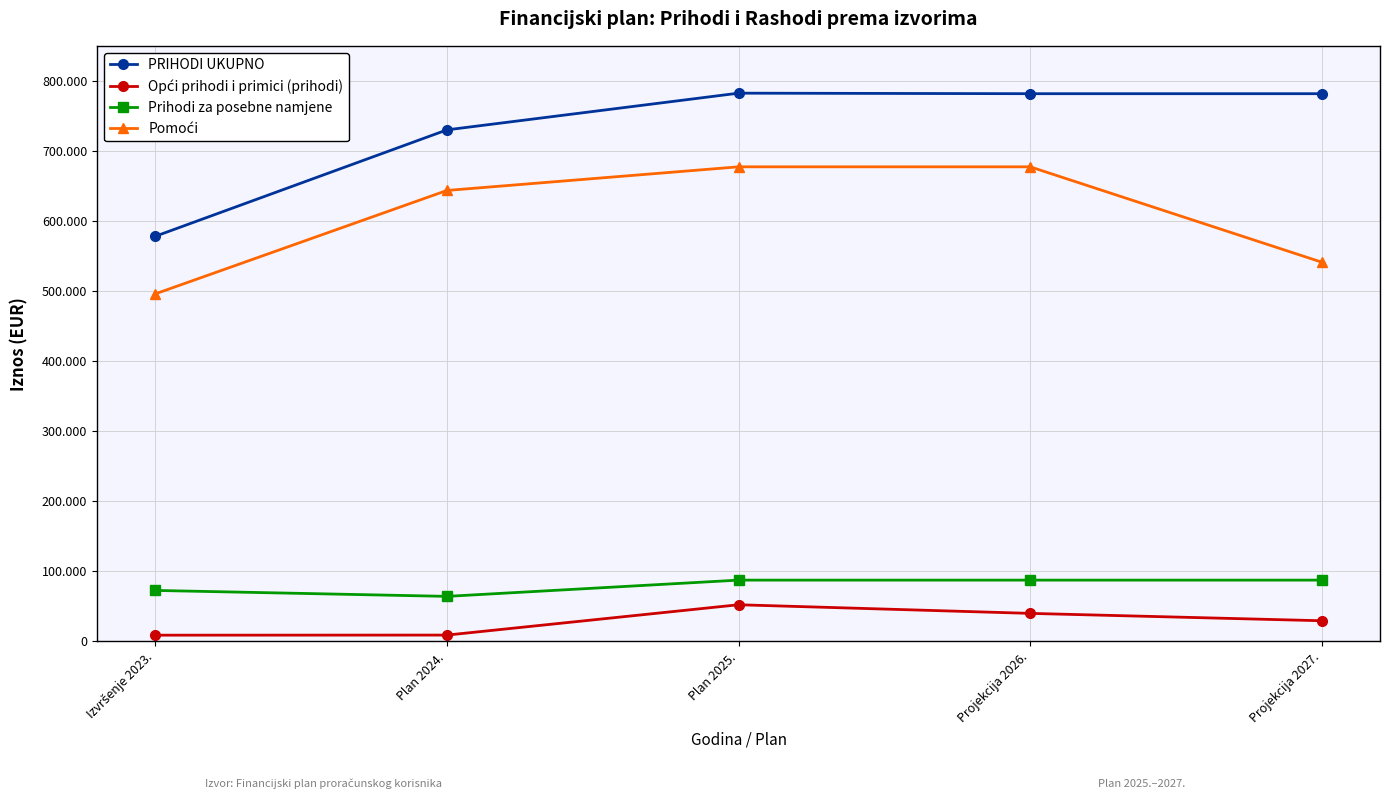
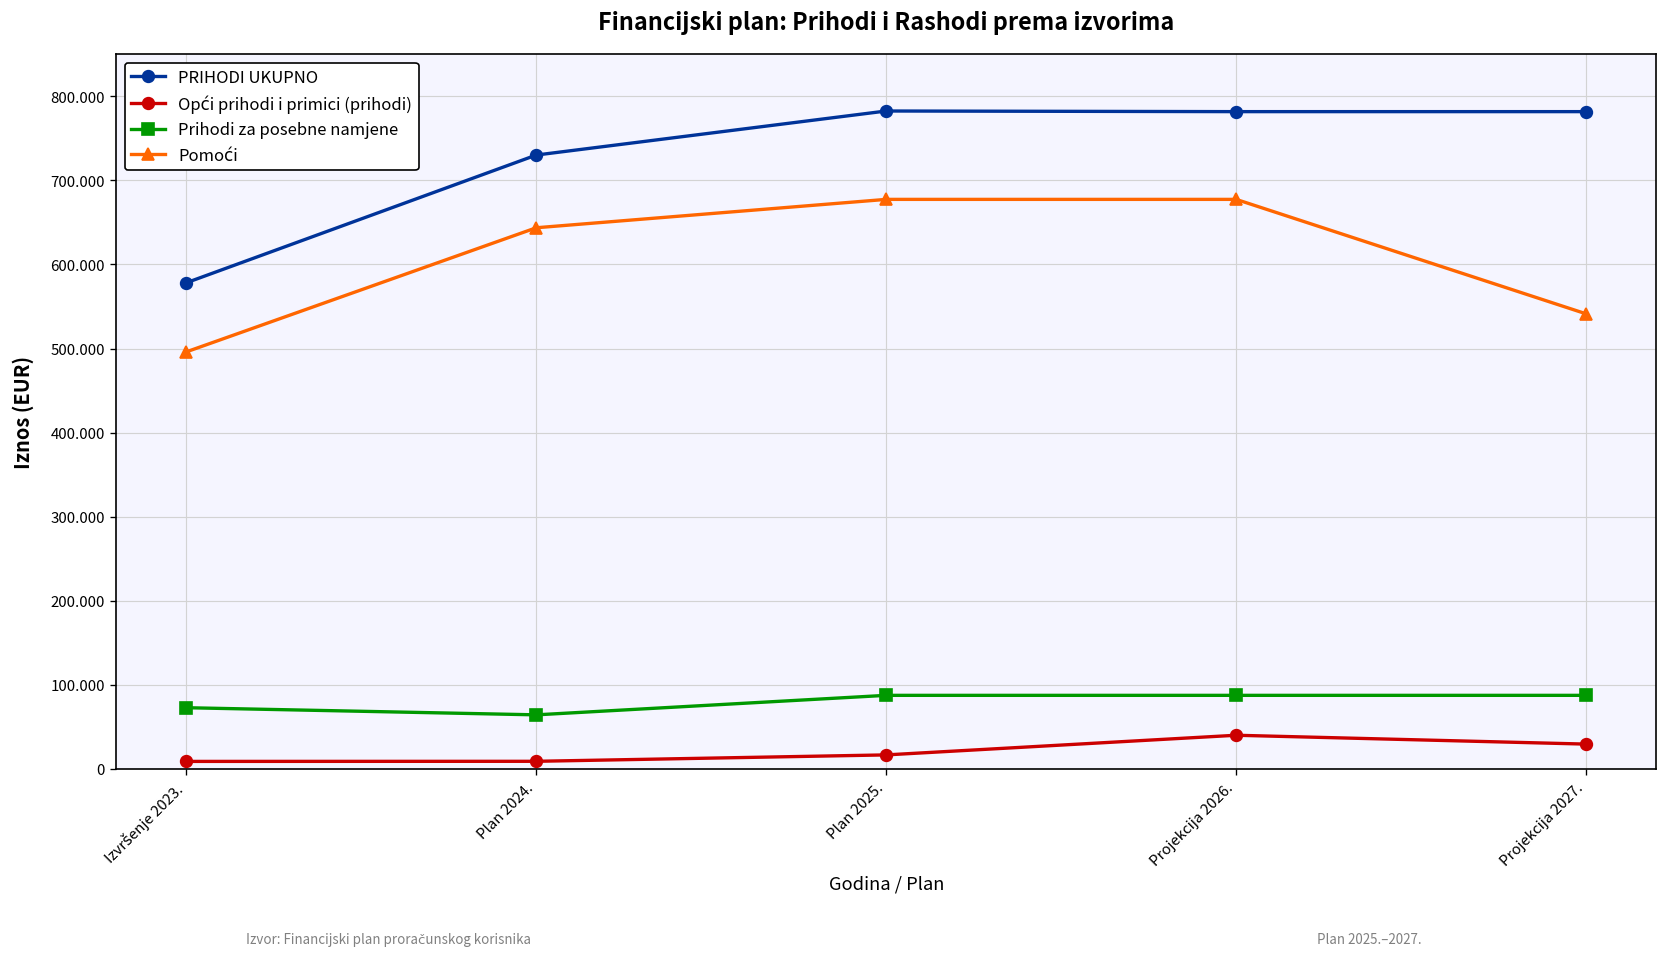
  {
    "PRIHODI UKUPNO": {
      "Izvršenje 2023.": 580,
      "Plan 2024.": 730,
      "Plan 2025.": 780,
      "Projekcija 2026.": 780,
      "Projekcija 2027.": 780
    },
    "Opći prihodi i primici (prihodi)": {
      "Izvršenje 2023.": 10,
      "Plan 2024.": 10,
-     "Plan 2025.": 50,
+     "Plan 2025.": 20,
      "Projekcija 2026.": 40,
      "Projekcija 2027.": 30
    },
    "Prihodi za posebne namjene": {
      "Izvršenje 2023.": 70,
      "Plan 2024.": 60,
      "Plan 2025.": 90,
      "Projekcija 2026.": 90,
      "Projekcija 2027.": 90
    },
    "Pomoći": {
      "Izvršenje 2023.": 500,
      "Plan 2024.": 640,
      "Plan 2025.": 680,
      "Projekcija 2026.": 680,
      "Projekcija 2027.": 540
    }
  }
